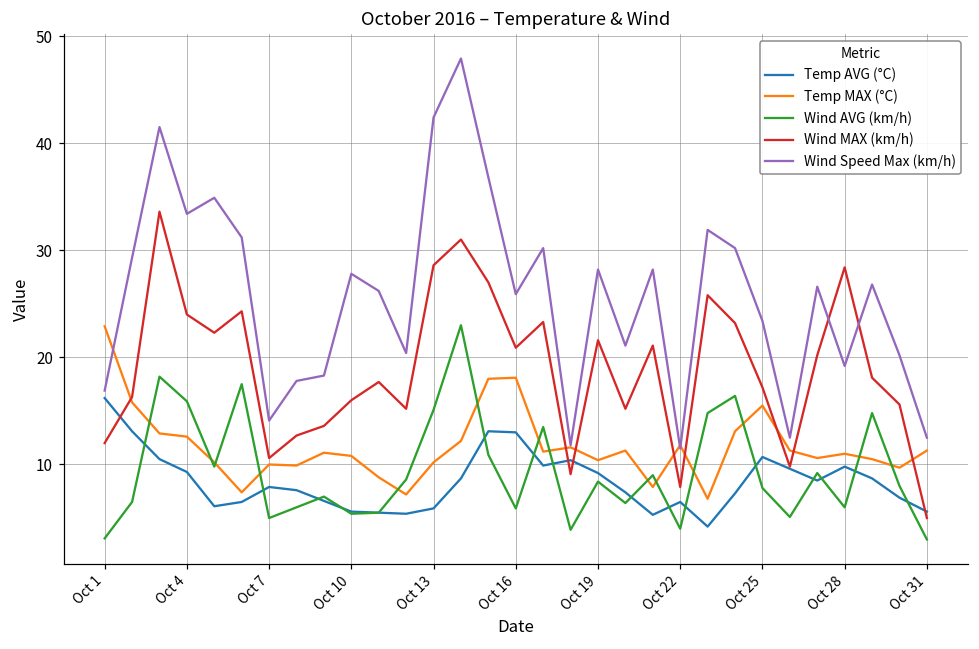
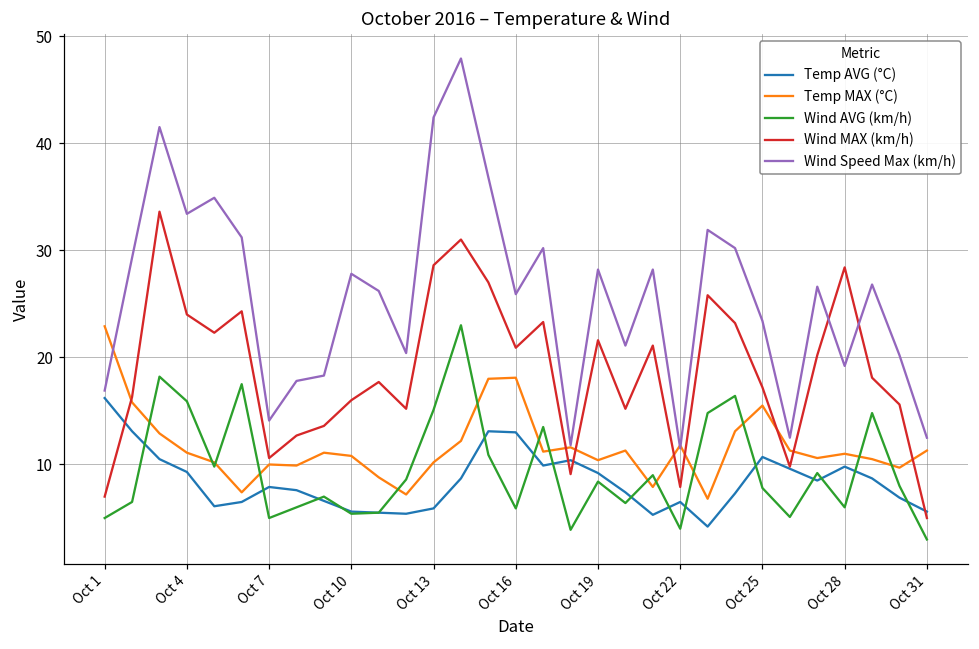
  {
    "Temp AVG (°C)": {
      "Oct 1": 16,
      "Oct 4": 9,
      "Oct 7": 8,
      "Oct 13": 6,
      "Oct 16": 13,
      "Oct 19": 9,
      "Oct 22": 7,
      "Oct 25": 11,
      "Oct 28": 10,
      "Oct 31": 6
    },
    "Temp MAX (°C)": {
      "Oct 1": 23,
-     "Oct 4": 13,
+     "Oct 4": 11,
      "Oct 7": 10,
      "Oct 10": 11,
      "Oct 13": 10,
      "Oct 16": 18,
      "Oct 19": 10,
      "Oct 22": 12,
      "Oct 25": 16,
      "Oct 28": 11,
      "Oct 31": 11
    },
    "Wind AVG (km/h)": {
-     "Oct 1": 3,
+     "Oct 1": 5,
      "Oct 4": 16,
      "Oct 7": 5,
      "Oct 13": 15,
      "Oct 16": 6,
      "Oct 19": 8,
      "Oct 22": 4,
      "Oct 25": 8,
      "Oct 28": 6,
      "Oct 31": 3
    },
    "Wind MAX (km/h)": {
-     "Oct 1": 12,
+     "Oct 1": 7,
      "Oct 4": 24,
      "Oct 7": 11,
      "Oct 10": 16,
      "Oct 13": 29,
      "Oct 16": 21,
      "Oct 19": 22,
      "Oct 22": 8,
      "Oct 25": 17,
      "Oct 28": 28,
      "Oct 31": 5
    },
    "Wind Speed Max (km/h)": {
      "Oct 1": 17,
      "Oct 4": 33,
      "Oct 7": 14,
      "Oct 10": 28,
      "Oct 13": 42,
      "Oct 16": 26,
      "Oct 19": 28,
      "Oct 22": 12,
      "Oct 25": 23,
      "Oct 28": 19,
      "Oct 31": 13
    }
  }
